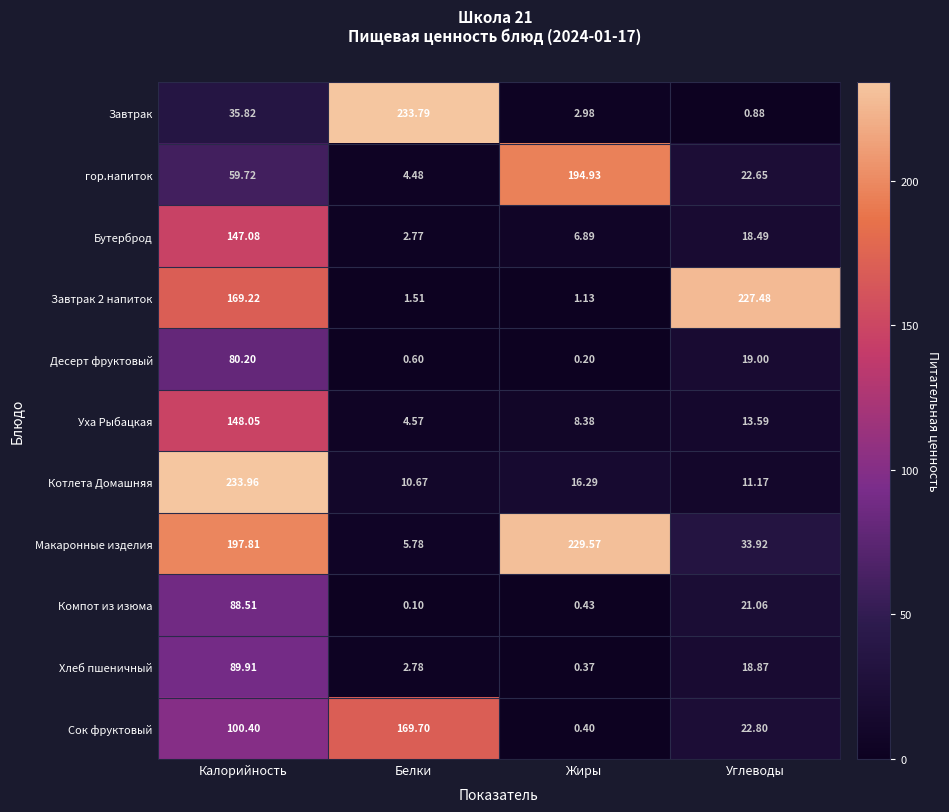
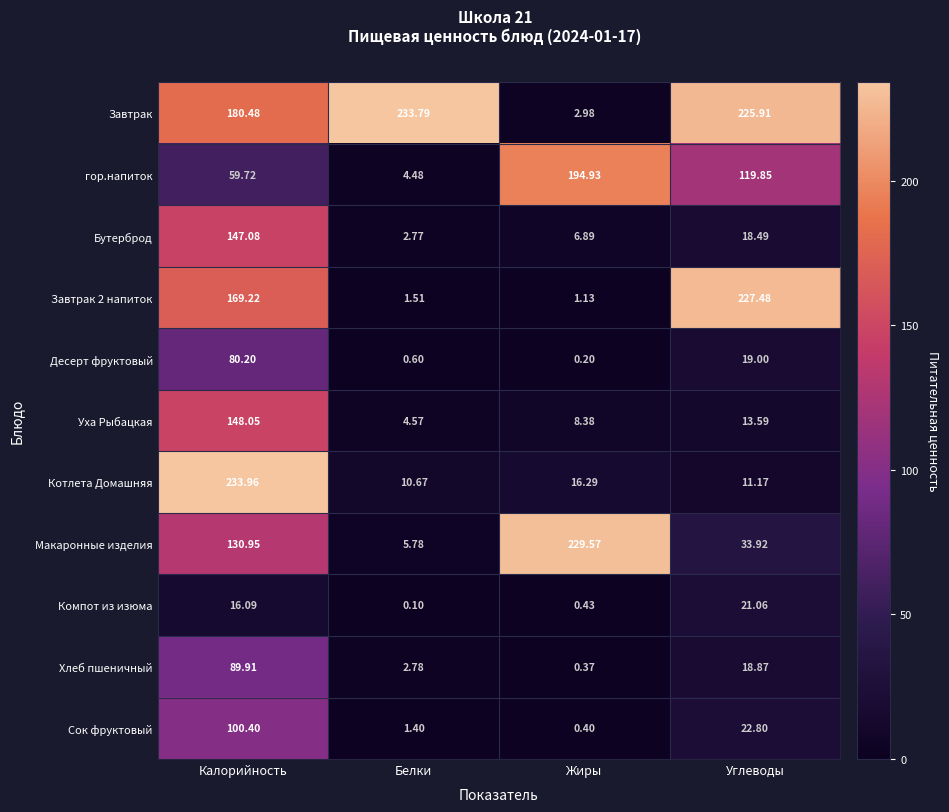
  {
    "Завтрак": {
-     "Калорийность": 35.82,
+     "Калорийность": 180.48,
      "Белки": 233.79,
      "Жиры": 2.98,
-     "Углеводы": 0.88
+     "Углеводы": 225.91
    },
    "гор.напиток": {
      "Калорийность": 59.72,
      "Белки": 4.48,
      "Жиры": 194.93,
-     "Углеводы": 22.65
+     "Углеводы": 119.85
    },
    "Бутерброд": {
      "Калорийность": 147.08,
      "Белки": 2.77,
      "Жиры": 6.89,
      "Углеводы": 18.49
    },
    "Завтрак 2 напиток": {
      "Калорийность": 169.22,
      "Белки": 1.51,
      "Жиры": 1.13,
      "Углеводы": 227.48
    },
    "Десерт фруктовый": {
      "Калорийность": 80.20,
      "Белки": 0.60,
      "Жиры": 0.20,
      "Углеводы": 19.00
    },
    "Уха Рыбацкая": {
      "Калорийность": 148.05,
      "Белки": 4.57,
      "Жиры": 8.38,
      "Углеводы": 13.59
    },
    "Котлета Домашняя": {
      "Калорийность": 233.96,
      "Белки": 10.67,
      "Жиры": 16.29,
      "Углеводы": 11.17
    },
    "Макаронные изделия": {
-     "Калорийность": 197.81,
+     "Калорийность": 130.95,
      "Белки": 5.78,
      "Жиры": 229.57,
      "Углеводы": 33.92
    },
    "Компот из изюма": {
-     "Калорийность": 88.51,
+     "Калорийность": 16.09,
      "Белки": 0.10,
      "Жиры": 0.43,
      "Углеводы": 21.06
    },
    "Хлеб пшеничный": {
      "Калорийность": 89.91,
      "Белки": 2.78,
      "Жиры": 0.37,
      "Углеводы": 18.87
    },
    "Сок фруктовый": {
      "Калорийность": 100.40,
-     "Белки": 169.70,
+     "Белки": 1.40,
      "Жиры": 0.40,
      "Углеводы": 22.80
    }
  }
